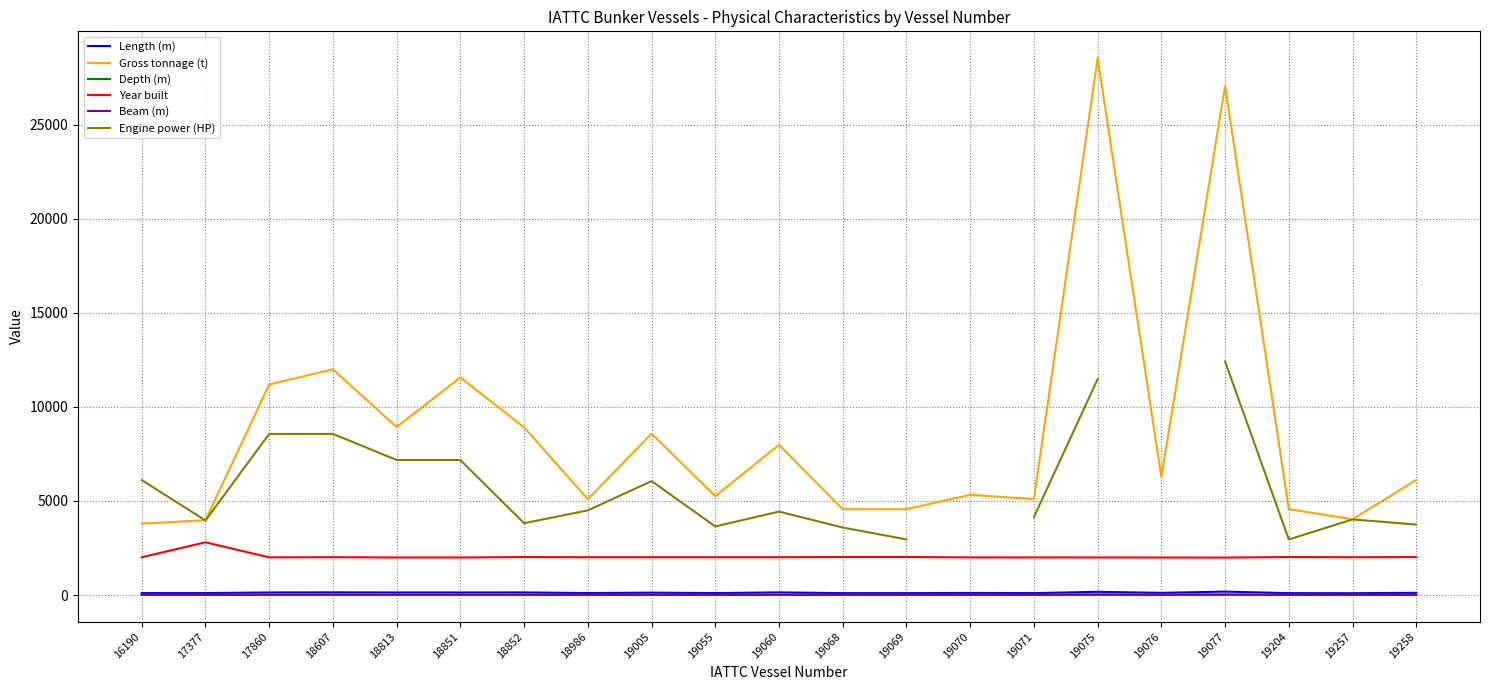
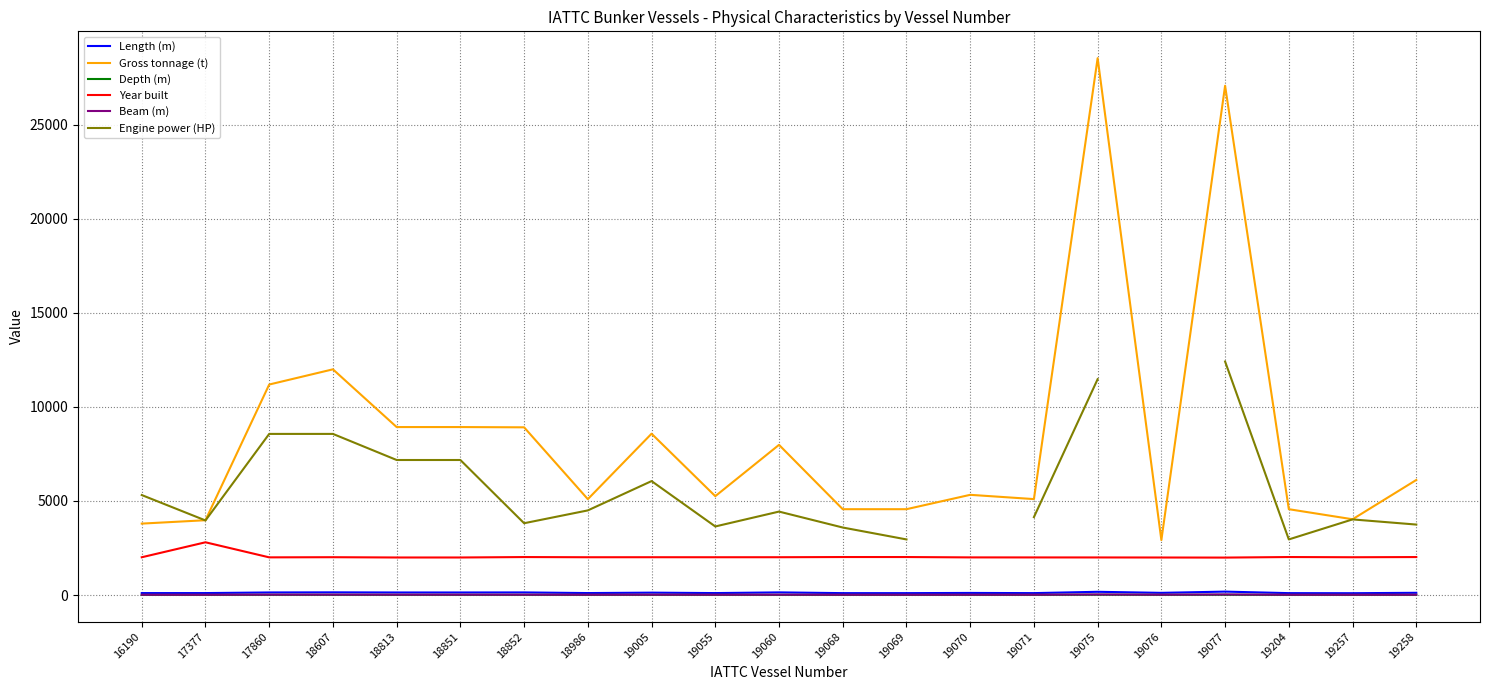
  {
    "Length (m)": {
      "19075": 200,
      "19077": 200
    },
    "Gross tonnage (t)": {
      "16190": 3800,
      "17860": 11200,
      "18607": 12000,
      "18813": 8900,
-     "18851": 11600,
+     "18851": 8900,
      "18852": 8900,
      "18986": 5100,
      "19005": 8600,
      "19055": 5300,
      "19060": 8000,
      "19068": 4600,
      "19069": 4600,
      "19070": 5300,
      "19071": 5100,
      "19075": 28500,
-     "19076": 6300,
+     "19076": 2900,
      "19077": 27100,
      "19204": 4600,
      "19258": 6100
    },
    "Year built": {
      "16190": 2000,
      "17377": 2800,
      "17860": 2000,
      "18607": 2000,
      "18813": 2000,
      "18851": 2000,
      "18852": 2000,
      "18986": 2000,
      "19005": 2000,
      "19055": 2000,
      "19060": 2000,
      "19068": 2000,
      "19069": 2000,
      "19070": 2000,
      "19071": 2000,
      "19075": 2000,
      "19076": 2000,
      "19077": 2000,
      "19204": 2000,
      "19257": 2000,
      "19258": 2000
    },
    "Engine power (HP)": {
-     "16190": 6100,
+     "16190": 5300,
      "17860": 8600,
      "18607": 8600,
      "18813": 7200,
      "18851": 7200,
      "18852": 3800,
      "18986": 4500,
      "19005": 6100,
      "19055": 3600,
      "19060": 4400,
      "19068": 3600,
      "19069": 3000,
      "19071": 4100,
      "19075": 11500,
      "19077": 12400,
      "19204": 3000,
      "19258": 3700
    }
  }
